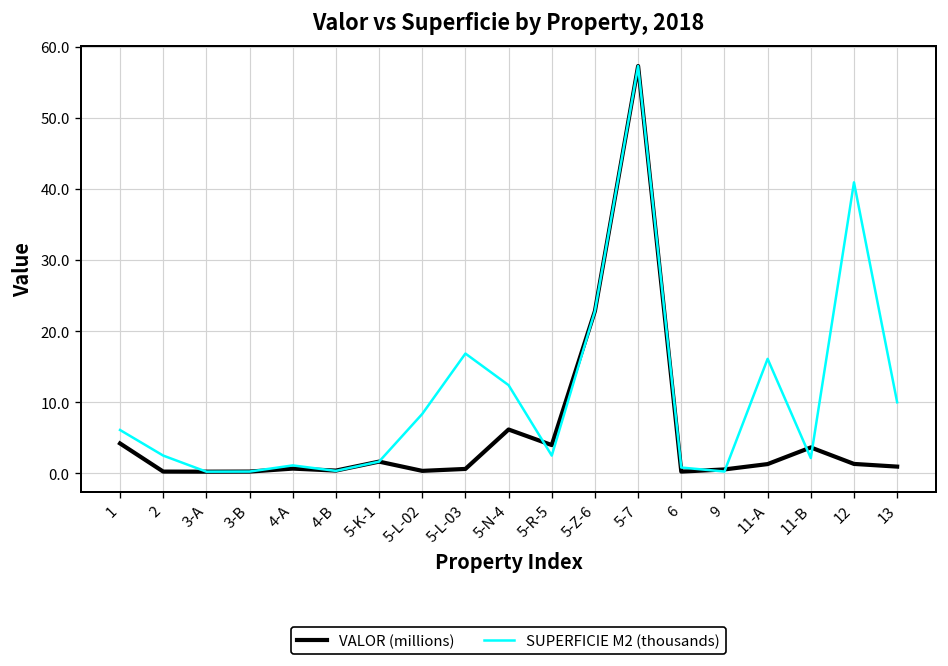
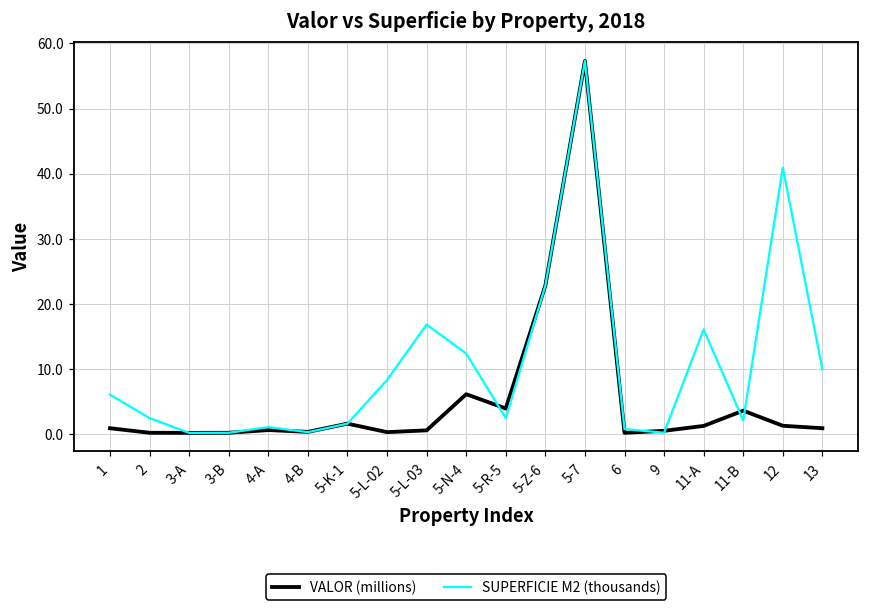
  {
    "VALOR (millions)": {
-     "1": 4,
+     "1": 1,
      "2": 0,
      "4-A": 1,
      "5-L-02": 0,
      "5-L-03": 1,
      "5-N-4": 6,
      "5-R-5": 4,
      "6": 0,
      "11-A": 1,
      "11-B": 4,
      "12": 1,
      "13": 1
    },
    "SUPERFICIE M2 (thousands)": {
      "1": 6,
      "2": 3,
      "4-A": 1,
      "5-L-02": 8,
      "5-L-03": 17,
      "5-N-4": 12,
      "5-R-5": 2,
      "6": 1,
      "11-A": 16,
      "11-B": 2,
      "12": 41,
      "13": 10
    }
  }
